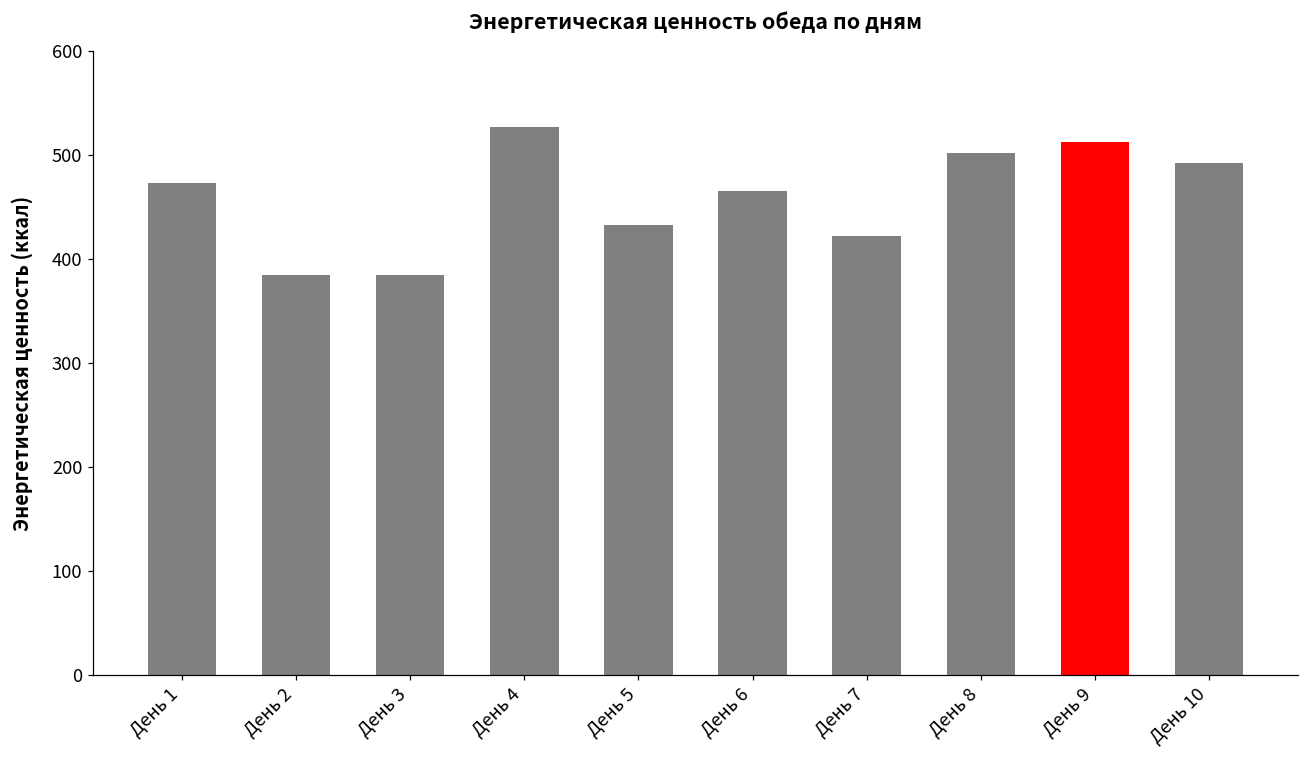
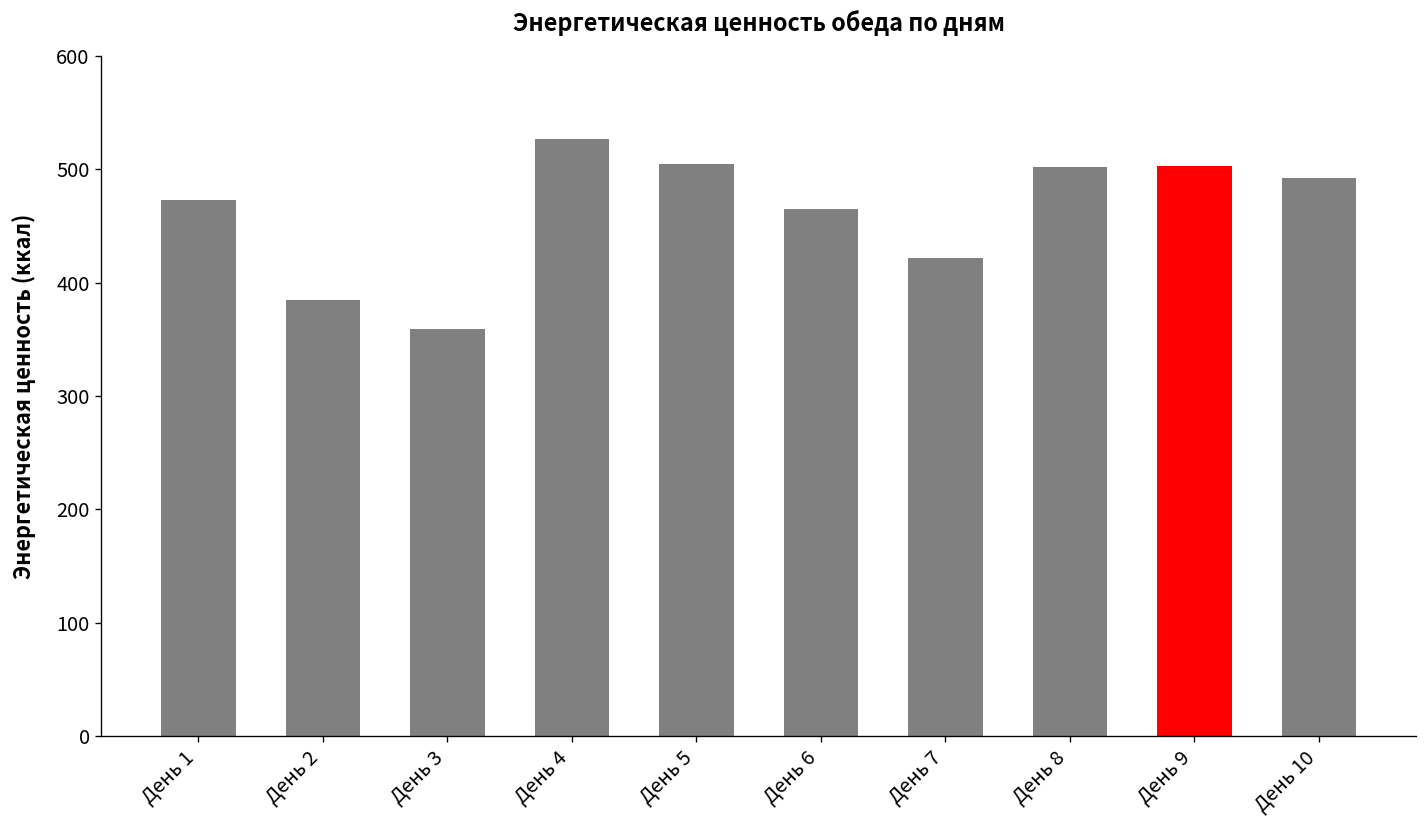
  {
    "День 1": 470,
    "День 2": 390,
-   "День 3": 380,
+   "День 3": 360,
    "День 4": 530,
-   "День 5": 430,
+   "День 5": 500,
    "День 6": 470,
    "День 7": 420,
    "День 8": 500,
-   "День 9": 510,
+   "День 9": 500,
    "День 10": 490
  }
